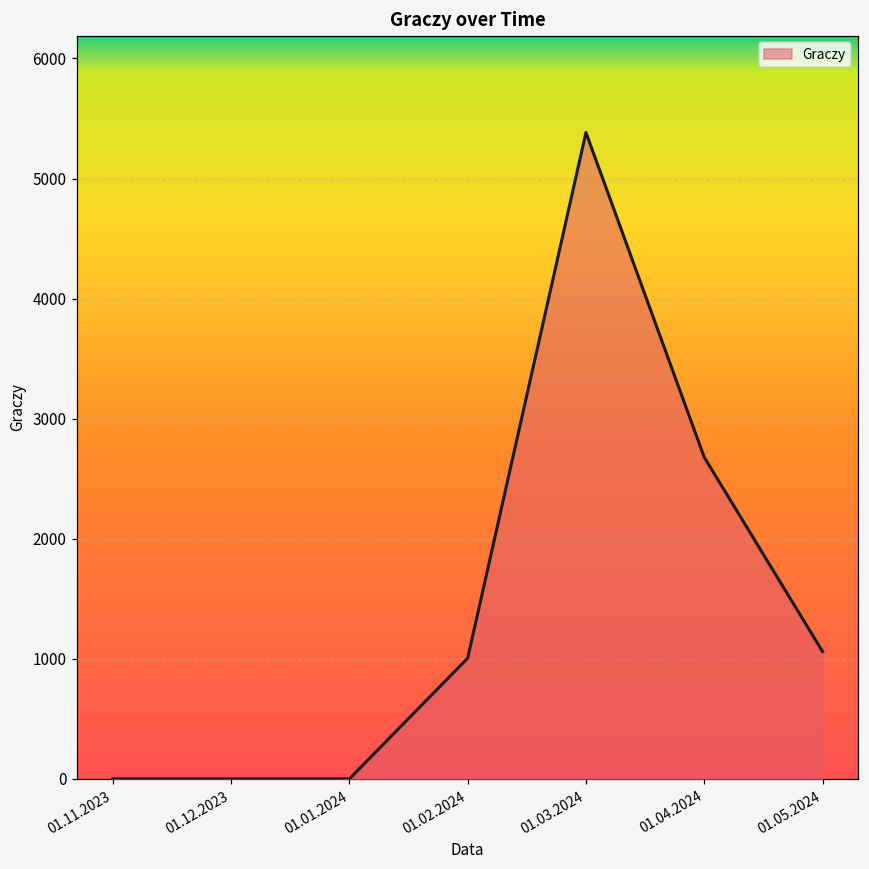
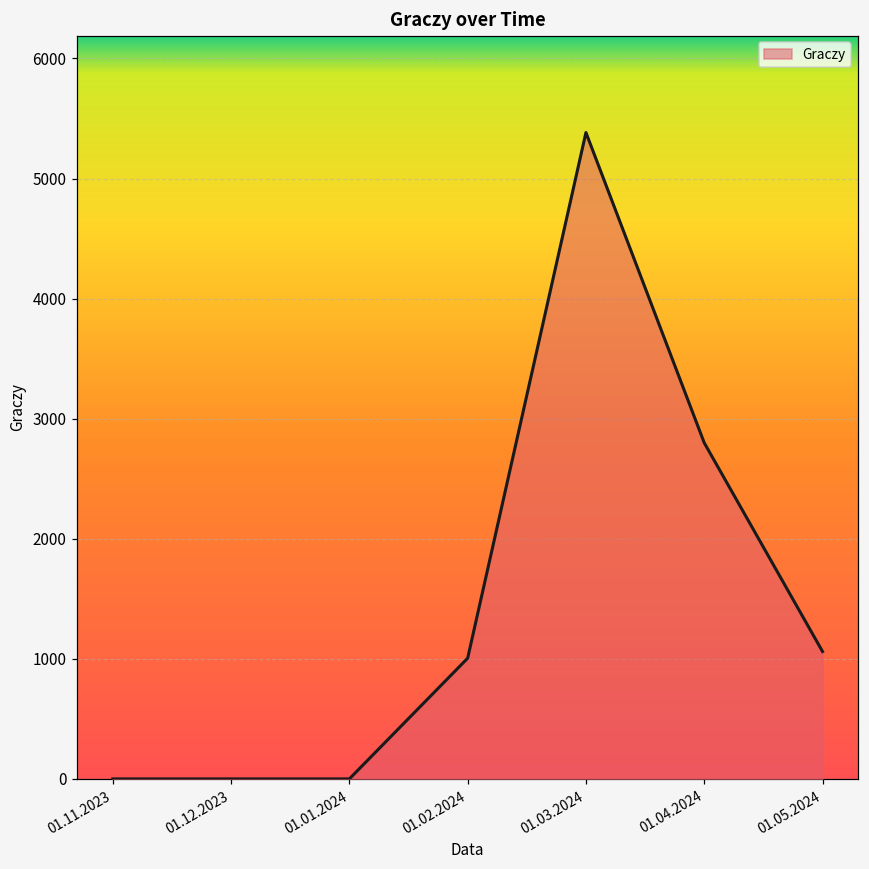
  {
    "01.11.2023": 0,
    "01.12.2023": 0,
    "01.01.2024": 0,
    "01.02.2024": 1010,
    "01.03.2024": 5380,
-   "01.04.2024": 2680,
+   "01.04.2024": 2800,
    "01.05.2024": 1060
  }
